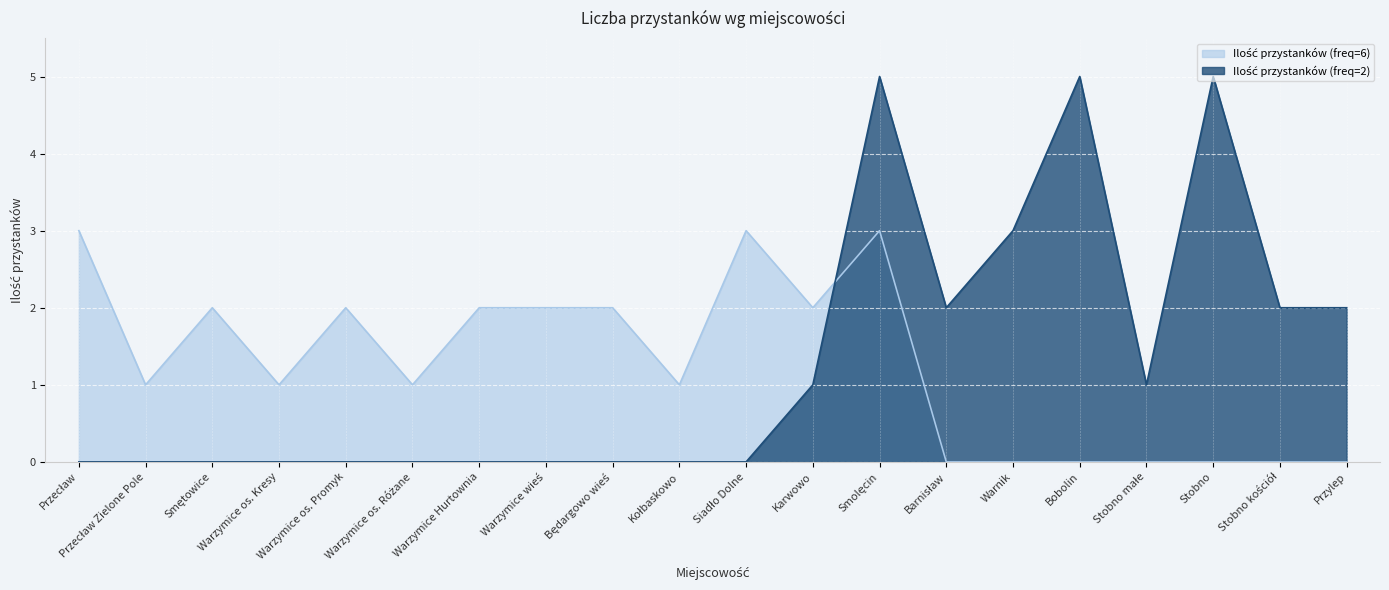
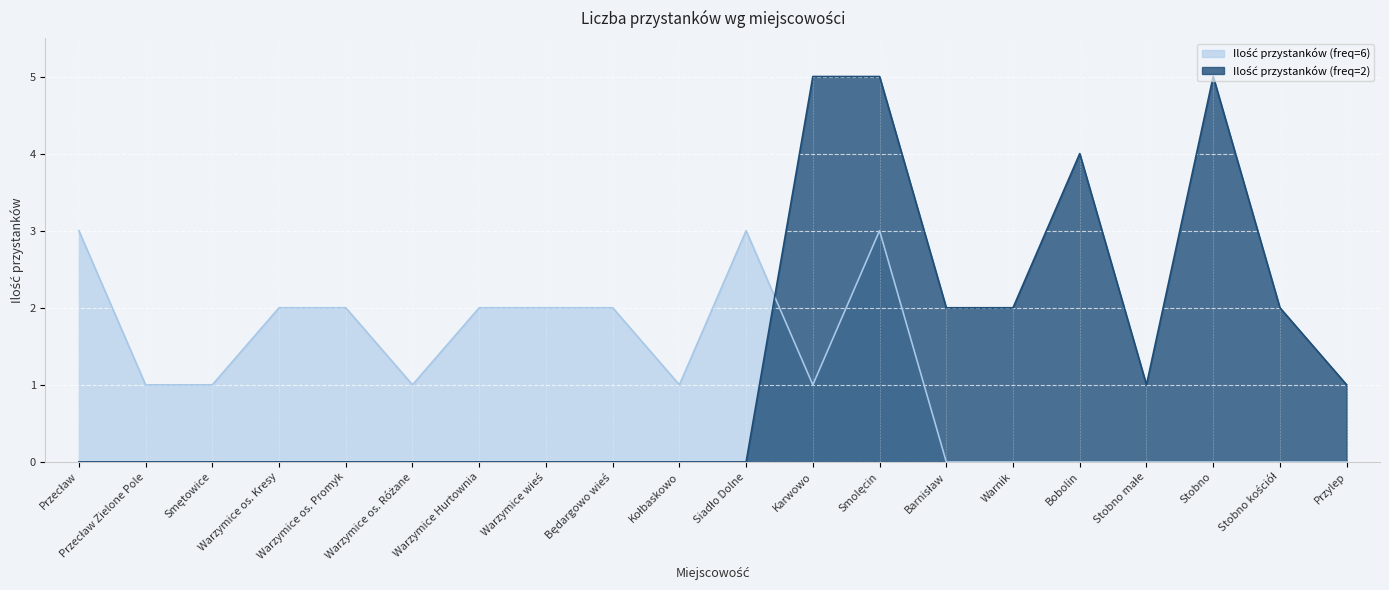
  {
    "Ilość przystanków (freq=6)": {
      "Przecław": 3,
      "Przecław Zielone Pole": 1,
-     "Smętowice": 2,
-     "Warzymice os. Kresy": 1,
+     "Smętowice": 1,
+     "Warzymice os. Kresy": 2,
      "Warzymice os. Promyk": 2,
      "Warzymice os. Różane": 1,
      "Warzymice Hurtownia": 2,
      "Warzymice wieś": 2,
      "Będargowo wieś": 2,
      "Kołbaskowo": 1,
      "Siadło Dolne": 3,
-     "Karwowo": 2,
+     "Karwowo": 1,
      "Smolęcin": 3,
      "Barnisław": 0,
      "Warnik": 0,
      "Bobolin": 0,
      "Stobno małe": 0,
      "Stobno": 0,
      "Stobno kościół": 0,
      "Przylep": 0
    },
    "Ilość przystanków (freq=2)": {
      "Przecław": 0,
      "Przecław Zielone Pole": 0,
      "Smętowice": 0,
      "Warzymice os. Kresy": 0,
      "Warzymice os. Promyk": 0,
      "Warzymice os. Różane": 0,
      "Warzymice Hurtownia": 0,
      "Warzymice wieś": 0,
      "Będargowo wieś": 0,
      "Kołbaskowo": 0,
      "Siadło Dolne": 0,
-     "Karwowo": 1,
+     "Karwowo": 5,
      "Smolęcin": 5,
      "Barnisław": 2,
-     "Warnik": 3,
-     "Bobolin": 5,
+     "Warnik": 2,
+     "Bobolin": 4,
      "Stobno małe": 1,
      "Stobno kościół": 2,
-     "Przylep": 2
+     "Przylep": 1
    }
  }
